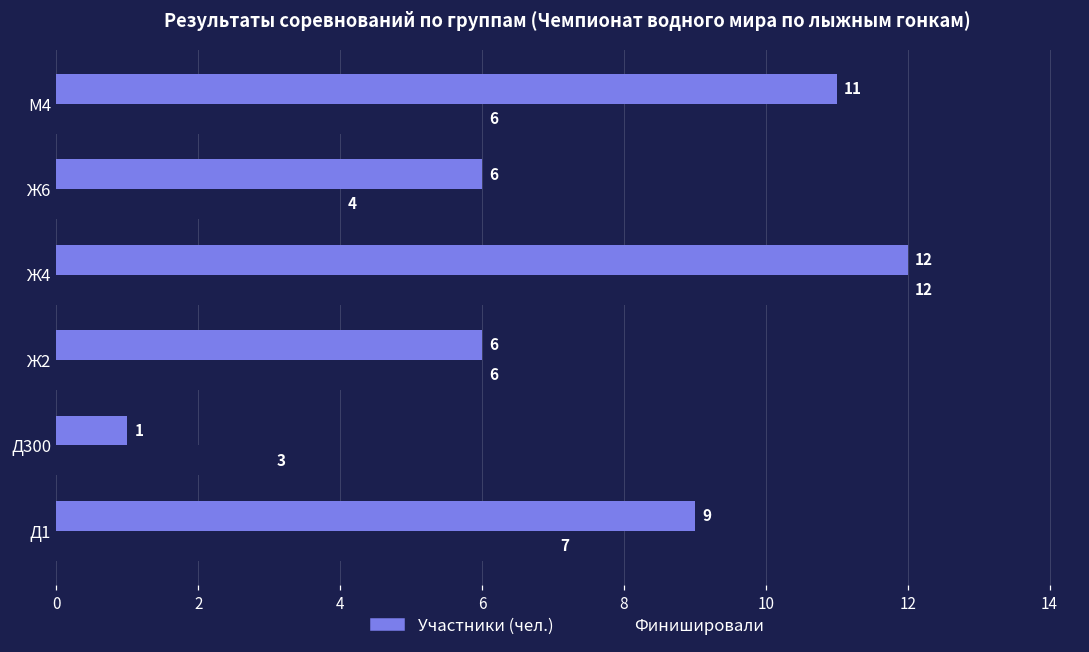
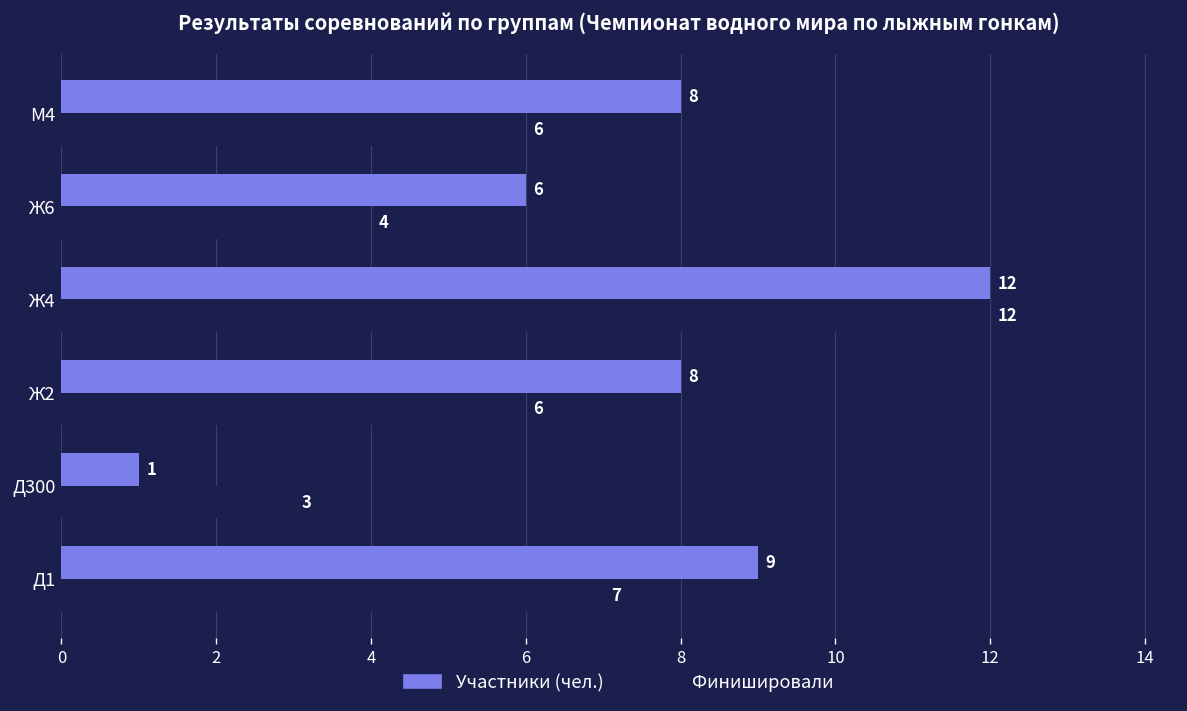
  {
    "Участники (чел.)": {
-     "М4": 11,
+     "М4": 8,
      "Ж6": 6,
      "Ж4": 12,
-     "Ж2": 6,
+     "Ж2": 8,
      "Д300": 1,
      "Д1": 9
    },
    "Финишировали": {
      "М4": 6,
      "Ж6": 4,
      "Ж4": 12,
      "Ж2": 6,
      "Д300": 3,
      "Д1": 7
    }
  }
